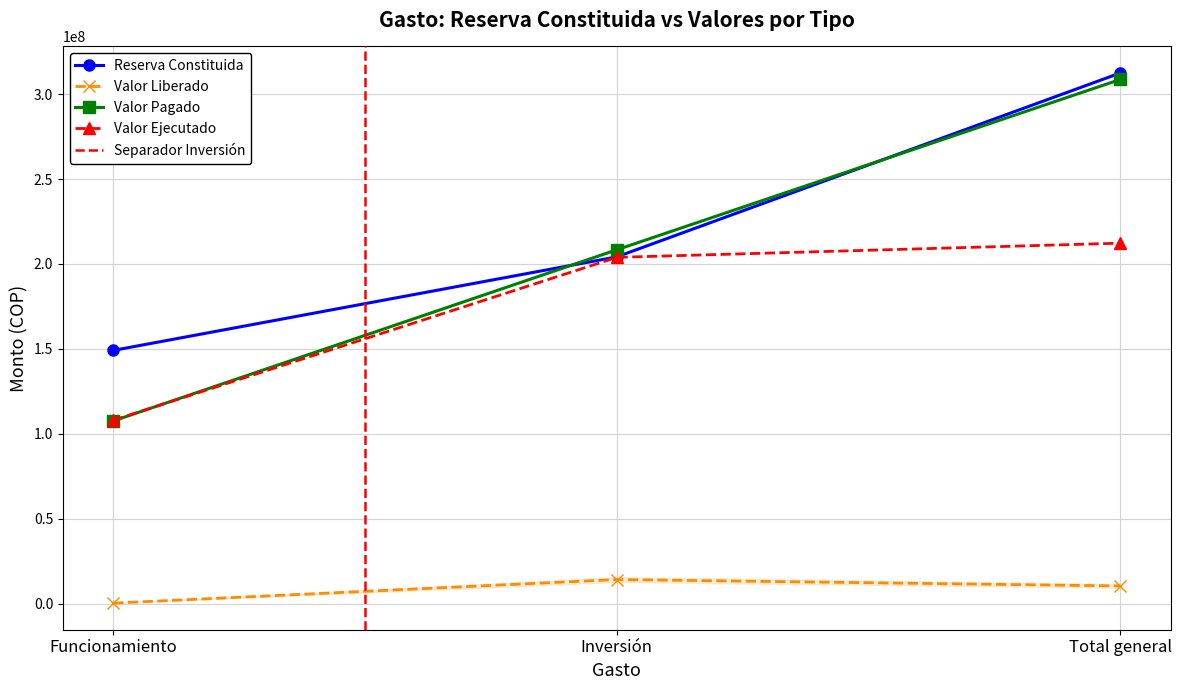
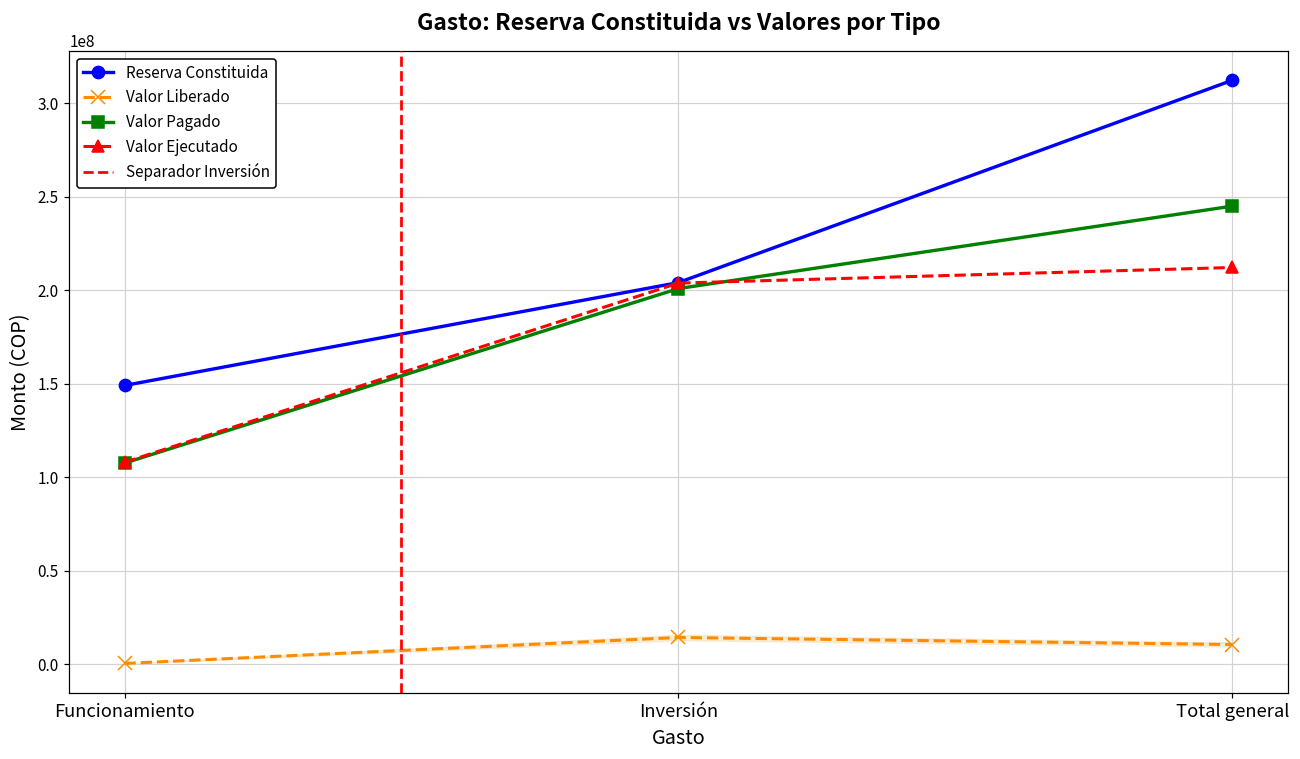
  {
    "Reserva Constituida": {
      "Funcionamiento": 149000000,
      "Total general": 312000000
    },
    "Valor Pagado": {
-     "Inversión": 208000000,
-     "Total general": 309000000
+     "Inversión": 201000000,
+     "Total general": 245000000
    },
    "Valor Ejecutado": {
      "Total general": 212000000
    }
  }
